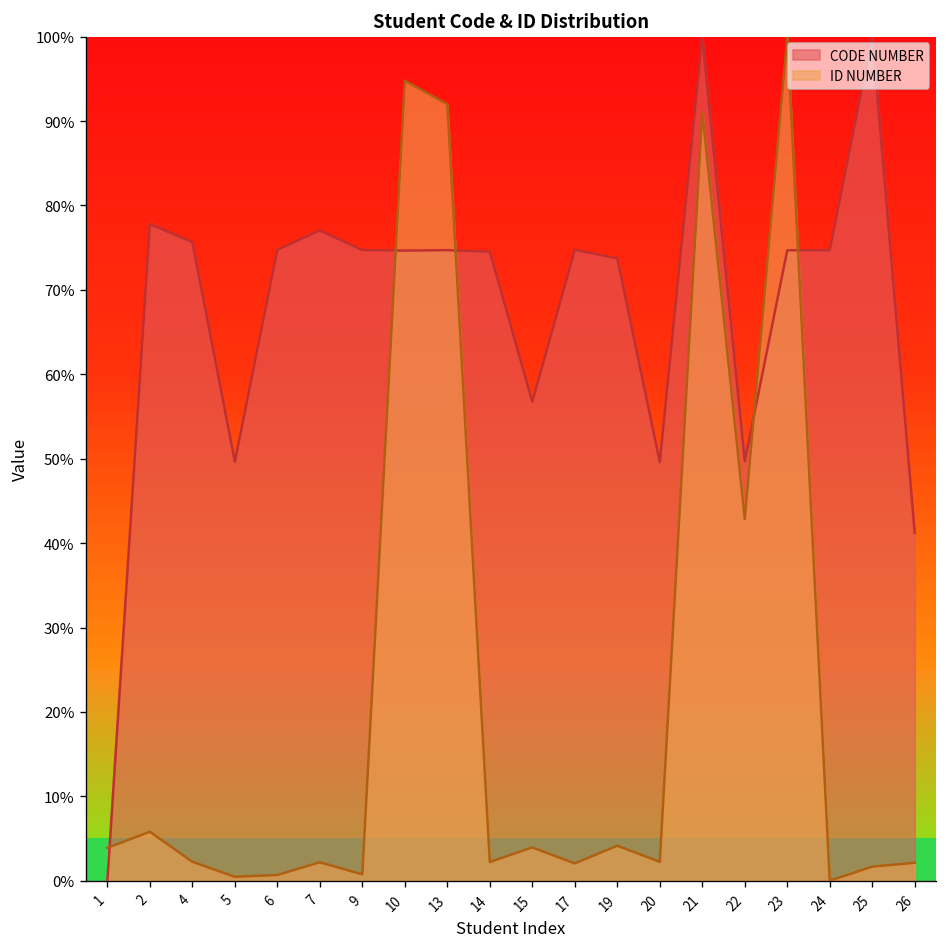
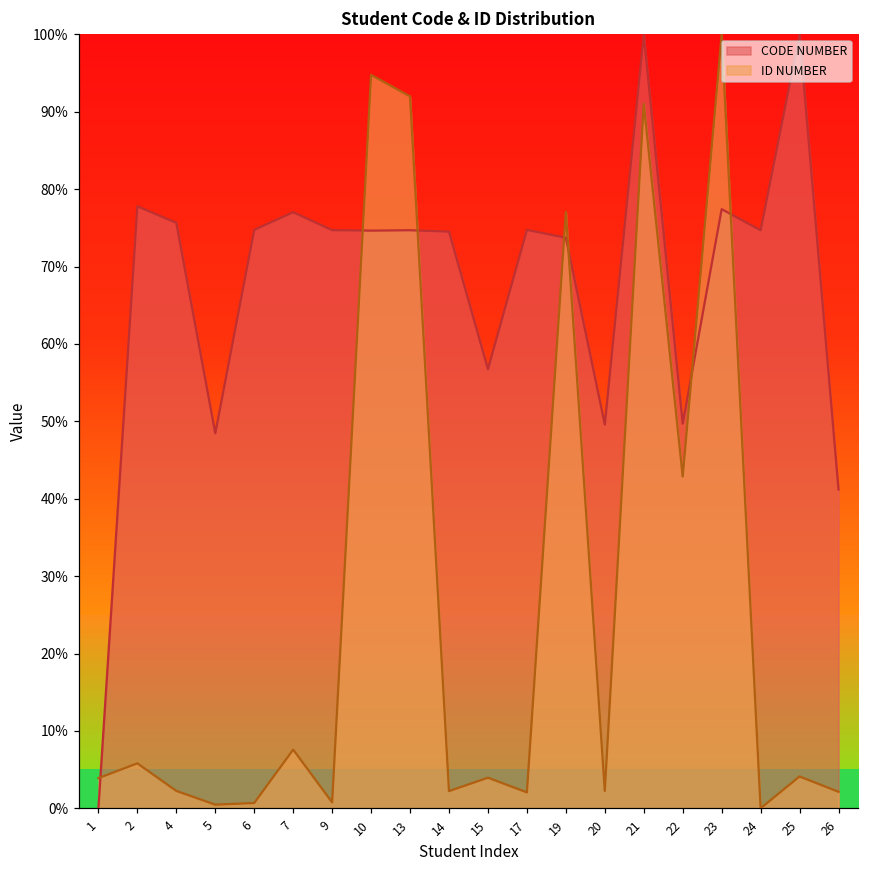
  {
    "CODE NUMBER": {
      "1": "0%",
      "2": "78%",
      "4": "76%",
-     "5": "50%",
+     "5": "48%",
      "6": "75%",
      "7": "77%",
      "9": "75%",
      "10": "75%",
      "13": "75%",
      "14": "75%",
      "15": "57%",
      "17": "75%",
      "19": "74%",
      "20": "50%",
      "21": "100%",
      "22": "50%",
-     "23": "75%",
+     "23": "77%",
      "24": "75%",
      "25": "100%",
      "26": "41%"
    },
    "ID NUMBER": {
      "1": "4%",
      "2": "6%",
      "4": "2%",
      "5": "0%",
      "6": "1%",
-     "7": "2%",
+     "7": "8%",
      "9": "1%",
      "10": "95%",
      "13": "92%",
      "14": "2%",
      "15": "4%",
      "17": "2%",
-     "19": "4%",
+     "19": "77%",
      "20": "2%",
      "21": "91%",
      "22": "43%",
      "23": "100%",
      "24": "0%",
-     "25": "2%",
+     "25": "4%",
      "26": "2%"
    }
  }
